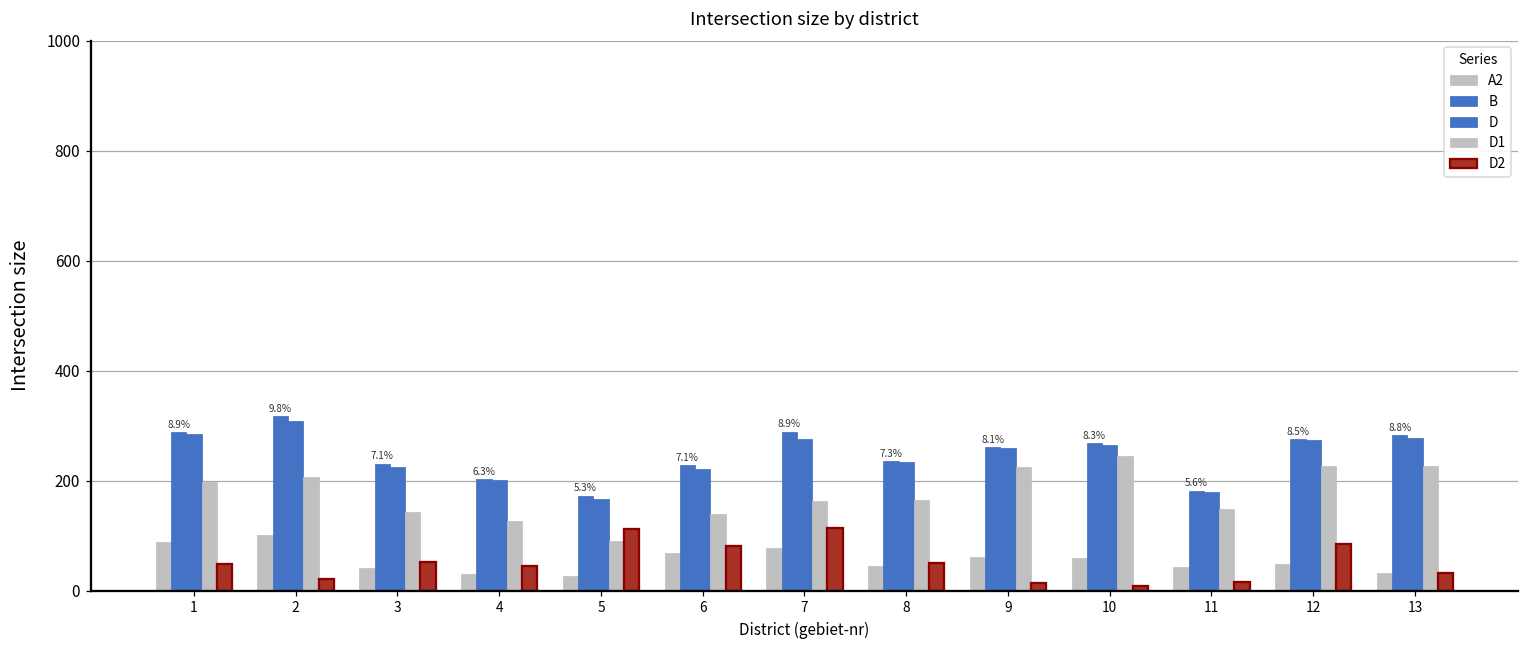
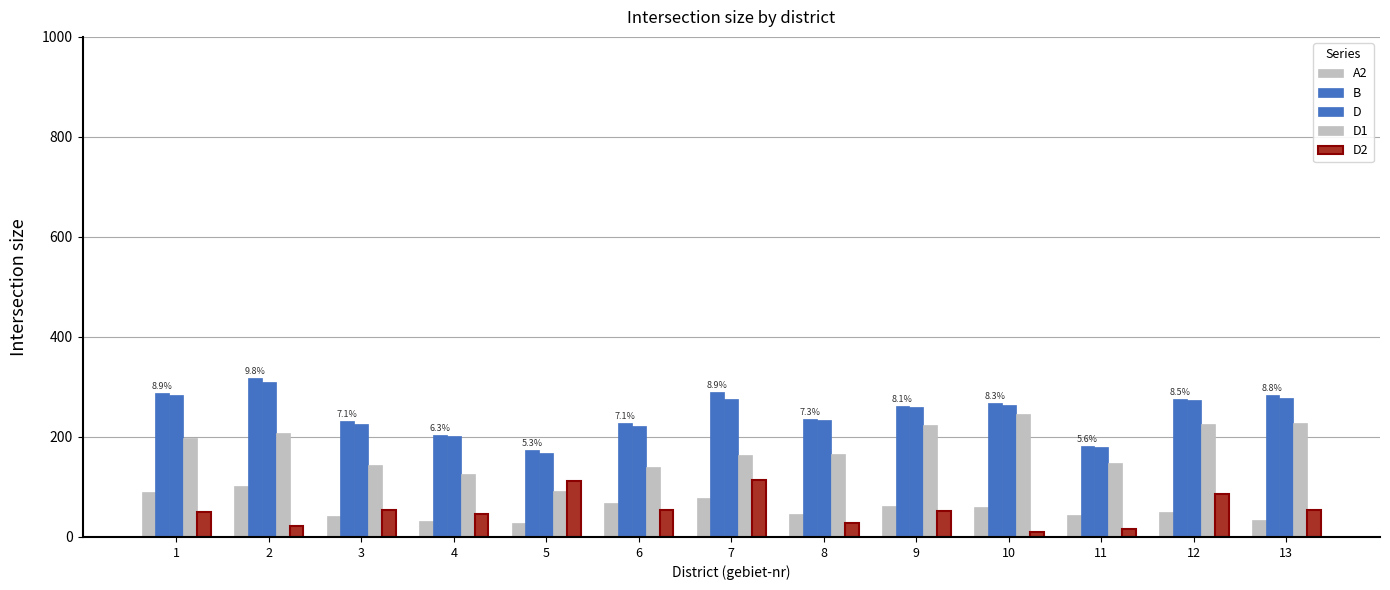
  {
    "D2": {
      "1": 50,
      "2": 20,
      "3": 50,
      "4": 50,
      "5": 110,
-     "6": 80,
+     "6": 50,
      "7": 110,
-     "8": 50,
-     "9": 10,
+     "8": 30,
+     "9": 50,
      "10": 10,
      "11": 20,
      "12": 90,
-     "13": 30
+     "13": 50
    }
  }
